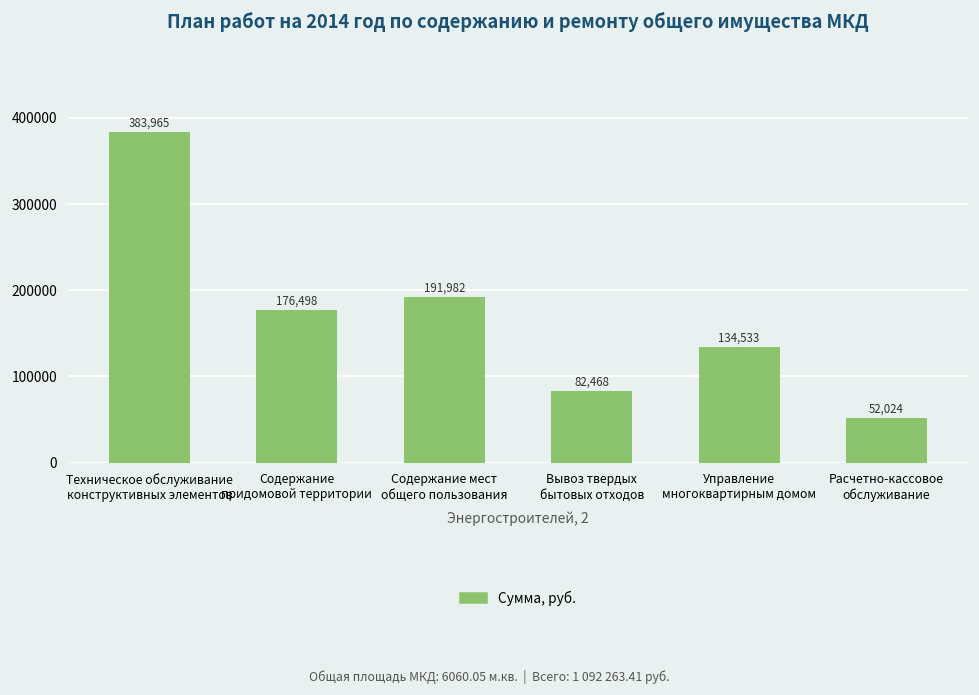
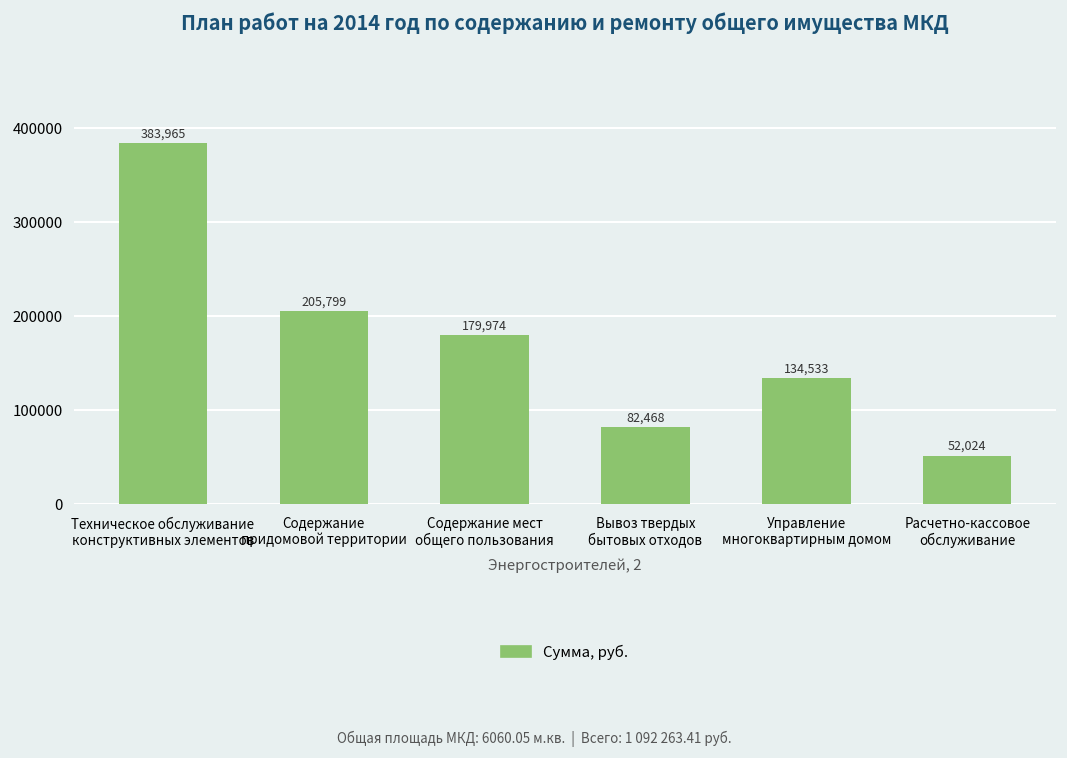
  {
    "Техническое обслуживание конструктивных элементов": "383,965",
-   "Содержание придомовой территории": "176,498",
-   "Содержание мест общего пользования": "191,982",
+   "Содержание придомовой территории": "205,799",
+   "Содержание мест общего пользования": "179,974",
    "Вывоз твердых бытовых отходов": "82,468",
    "Управление многоквартирным домом": "134,533",
    "Расчетно-кассовое обслуживание": "52,024"
  }
